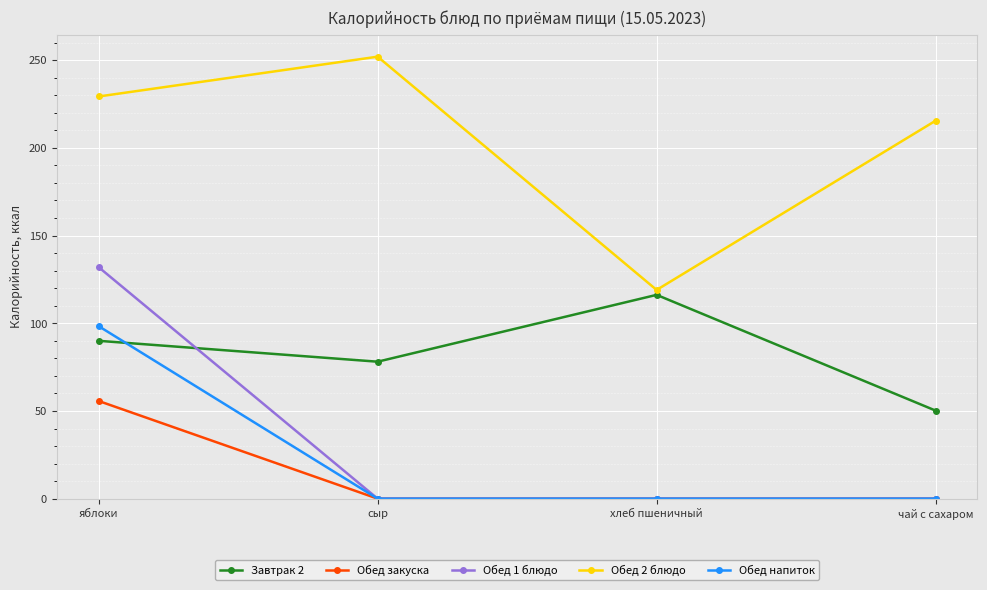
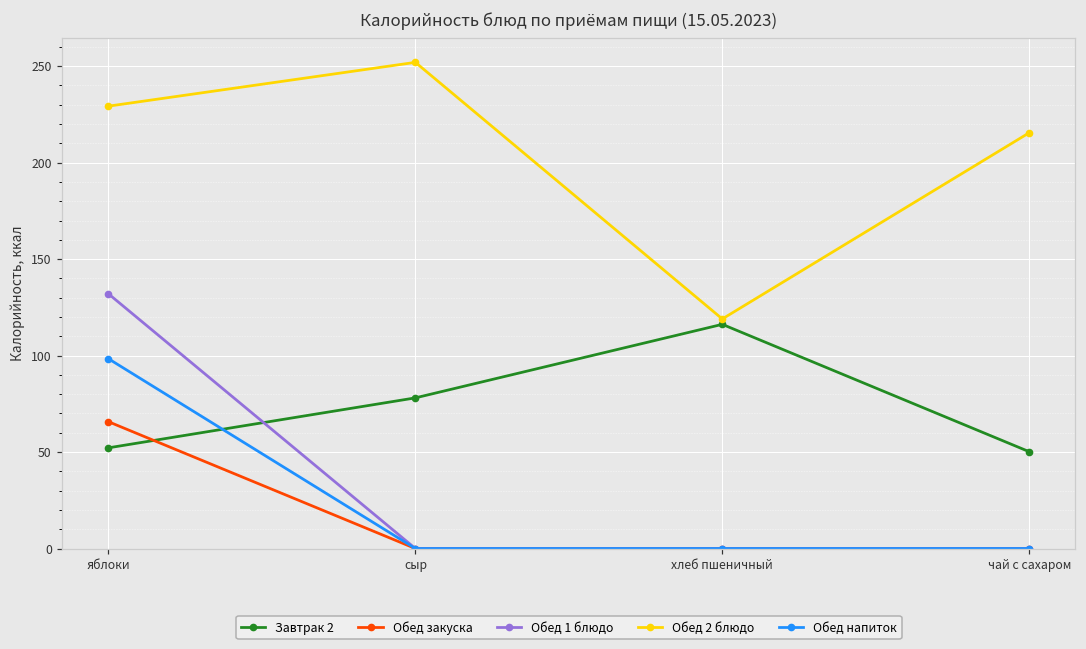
  {
    "Завтрак 2": {
-     "яблоки": 90,
+     "яблоки": 52,
      "сыр": 78,
      "хлеб пшеничный": 116,
      "чай с сахаром": 50
    },
    "Обед закуска": {
-     "яблоки": 56
+     "яблоки": 66
    },
    "Обед 1 блюдо": {
      "яблоки": 132
    },
    "Обед 2 блюдо": {
      "яблоки": 229,
      "сыр": 252,
      "хлеб пшеничный": 119,
      "чай с сахаром": 216
    },
    "Обед напиток": {
      "яблоки": 98
    }
  }
